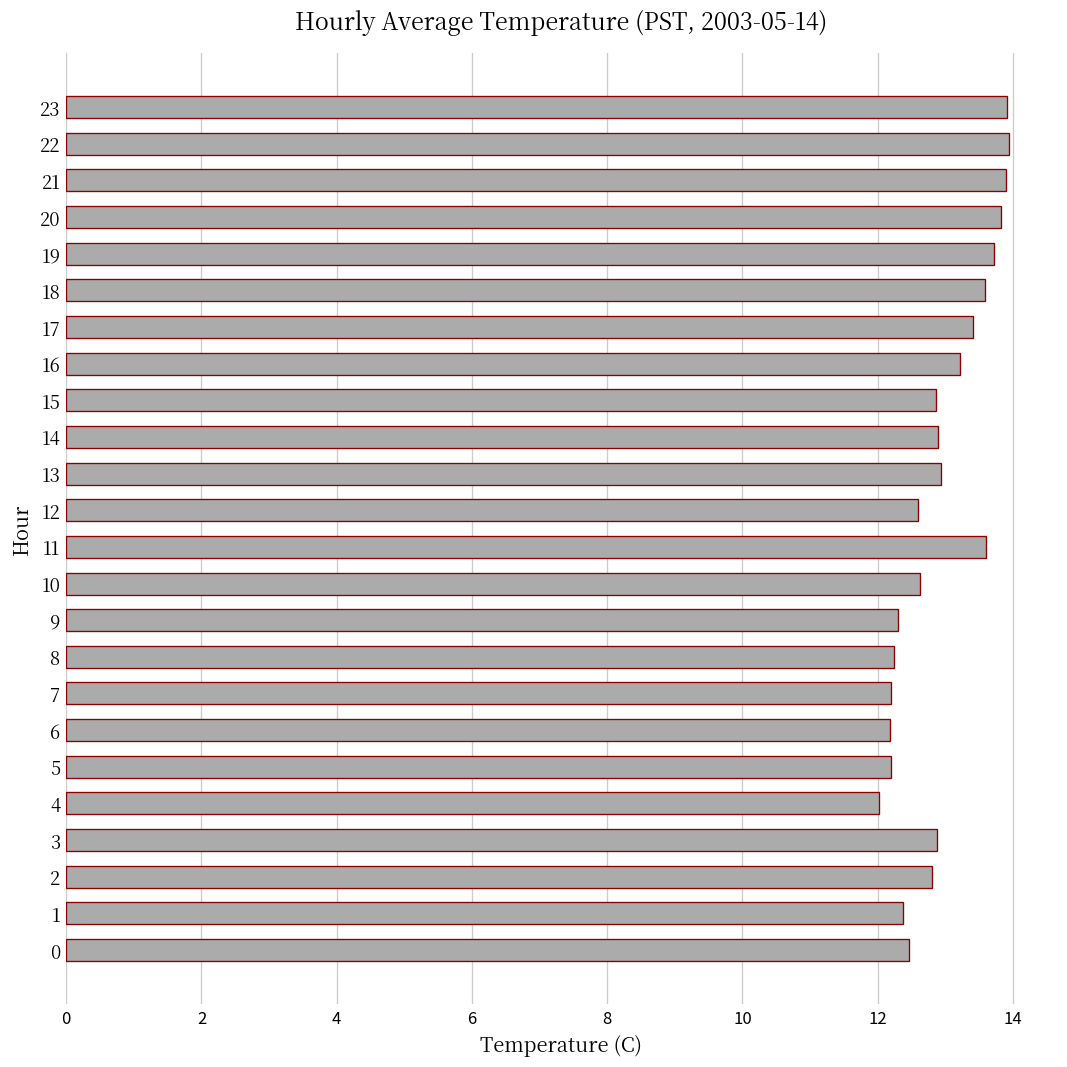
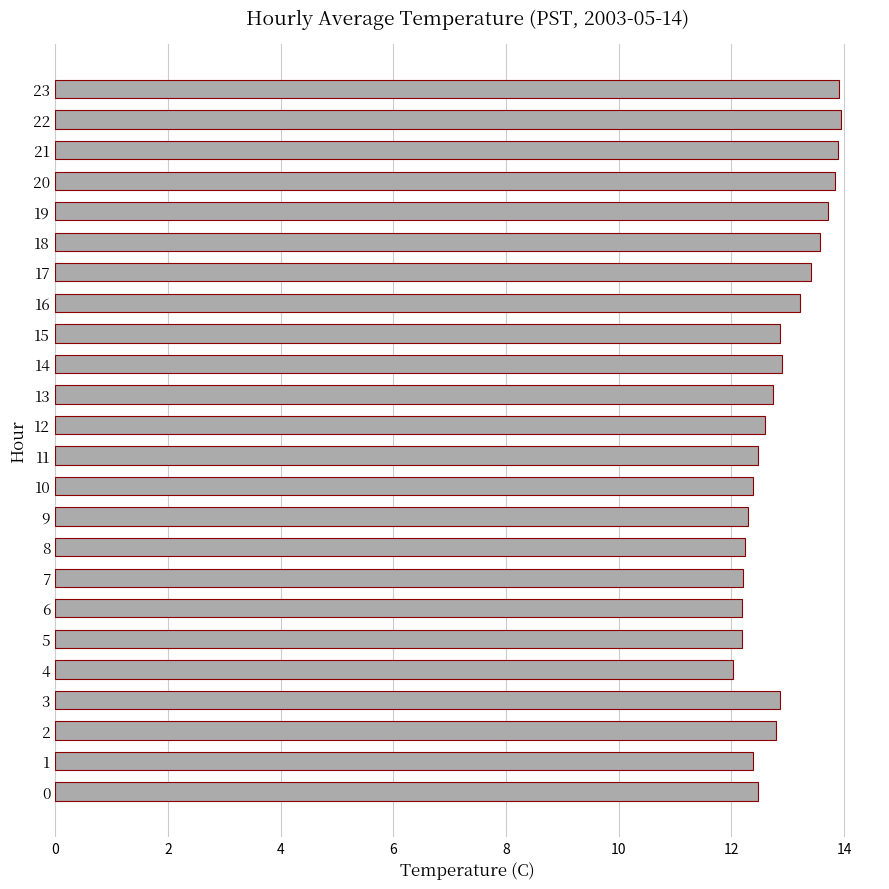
  {
    "23": 13.9,
    "22": 13.9,
    "21": 13.9,
    "20": 13.8,
    "19": 13.7,
    "18": 13.6,
    "17": 13.4,
    "16": 13.2,
    "15": 12.9,
    "14": 12.9,
-   "13": 12.9,
+   "13": 12.7,
    "12": 12.6,
-   "11": 13.6,
-   "10": 12.6,
+   "11": 12.5,
+   "10": 12.4,
    "9": 12.3,
    "8": 12.2,
    "7": 12.2,
    "6": 12.2,
    "5": 12.2,
    "4": 12.0,
    "3": 12.9,
    "2": 12.8,
    "1": 12.4,
    "0": 12.5
  }
